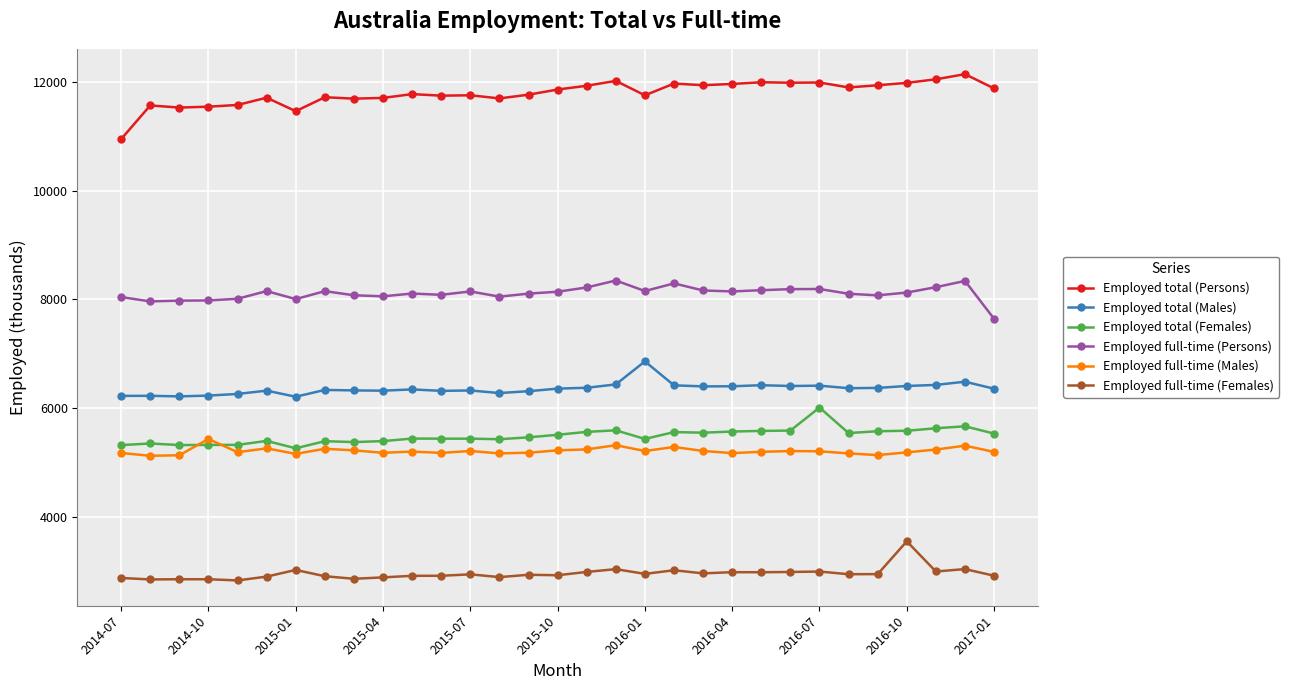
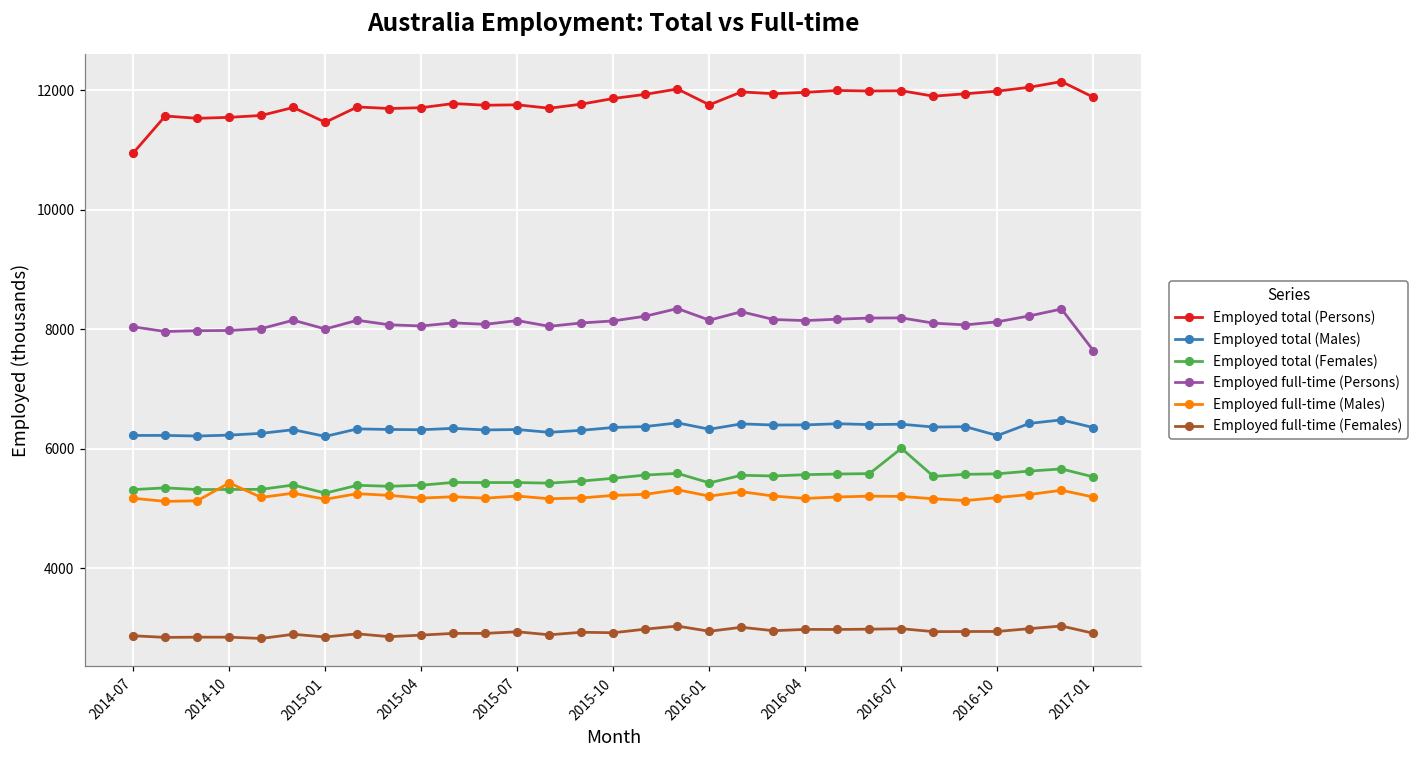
  {
    "Employed total (Persons)": {
      "2014-07": 11000,
      "2014-10": 11600,
      "2015-01": 11500,
      "2015-04": 11700,
      "2015-07": 11800,
      "2015-10": 11900,
      "2016-01": 11800,
      "2016-04": 12000,
      "2016-07": 12000,
      "2016-10": 12000,
      "2017-01": 11900
    },
    "Employed total (Males)": {
      "2014-07": 6200,
      "2014-10": 6200,
      "2015-01": 6200,
      "2015-04": 6300,
      "2015-07": 6300,
      "2015-10": 6400,
-     "2016-01": 6900,
+     "2016-01": 6300,
      "2016-04": 6400,
      "2016-07": 6400,
-     "2016-10": 6400,
+     "2016-10": 6200,
      "2017-01": 6400
    },
    "Employed total (Females)": {
      "2014-07": 5300,
      "2014-10": 5300,
      "2015-01": 5300,
      "2015-04": 5400,
      "2015-07": 5400,
      "2015-10": 5500,
      "2016-01": 5400,
      "2016-04": 5600,
      "2016-07": 6000,
      "2016-10": 5600,
      "2017-01": 5500
    },
    "Employed full-time (Persons)": {
      "2014-07": 8000,
      "2014-10": 8000,
      "2015-01": 8000,
      "2015-04": 8100,
      "2015-07": 8100,
      "2015-10": 8100,
      "2016-01": 8200,
      "2016-04": 8100,
      "2016-07": 8200,
      "2016-10": 8100,
      "2017-01": 7600
    },
    "Employed full-time (Males)": {
      "2014-07": 5200,
      "2014-10": 5400,
      "2015-01": 5200,
      "2015-04": 5200,
      "2015-07": 5200,
      "2015-10": 5200,
      "2016-01": 5200,
      "2016-04": 5200,
      "2016-07": 5200,
      "2016-10": 5200,
      "2017-01": 5200
    },
    "Employed full-time (Females)": {
      "2014-07": 2900,
      "2014-10": 2800,
-     "2015-01": 3000,
+     "2015-01": 2900,
      "2015-04": 2900,
      "2015-07": 2900,
      "2015-10": 2900,
      "2016-01": 2900,
      "2016-04": 3000,
      "2016-07": 3000,
-     "2016-10": 3500,
+     "2016-10": 2900,
      "2017-01": 2900
    }
  }
